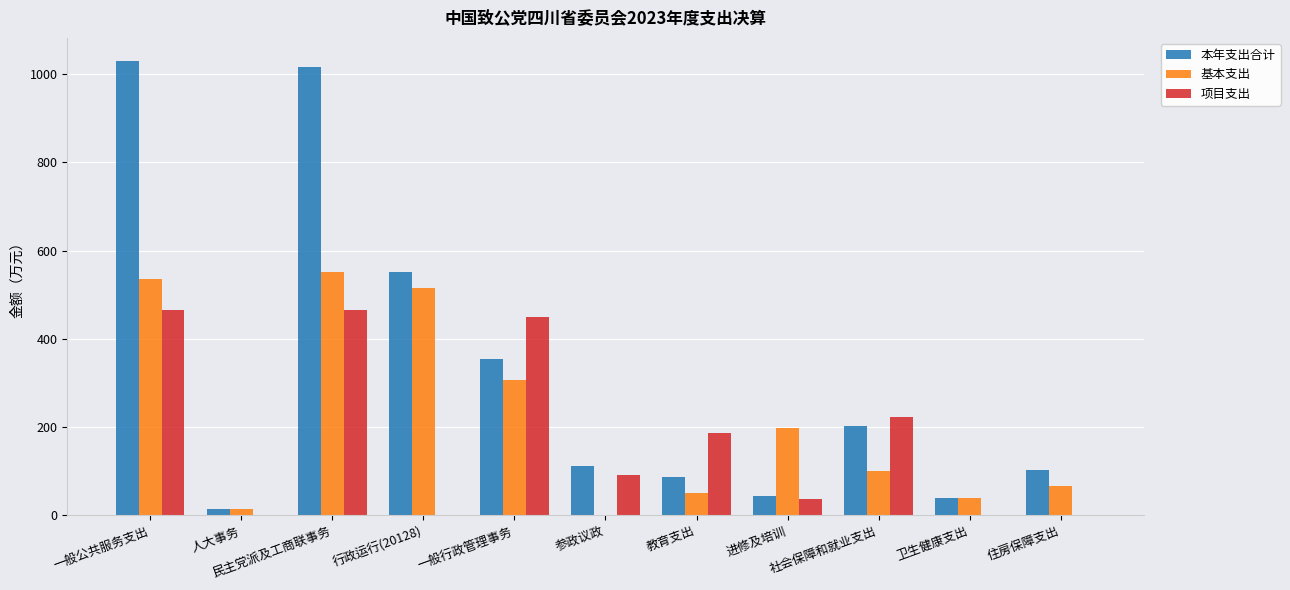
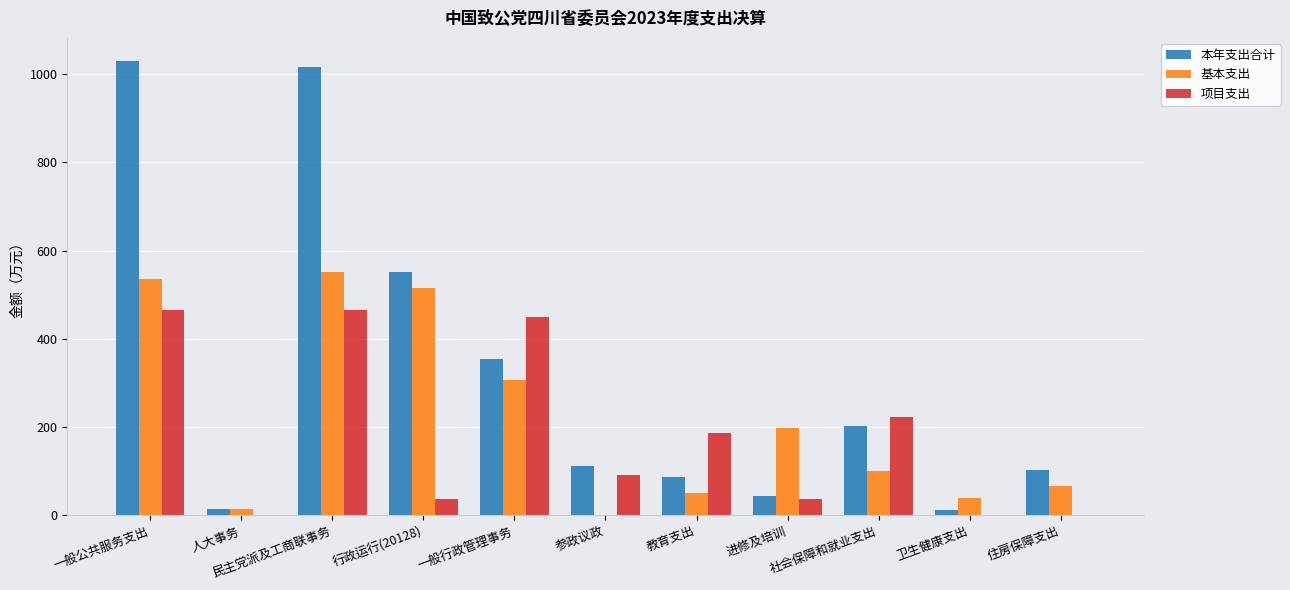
  {
    "本年支出合计": {
      "一般公共服务支出": 1030,
      "人大事务": 10,
      "民主党派及工商联事务": 1020,
      "行政运行(20128)": 550,
      "一般行政管理事务": 350,
      "参政议政": 110,
      "教育支出": 90,
      "进修及培训": 40,
      "社会保障和就业支出": 200,
-     "卫生健康支出": 40,
+     "卫生健康支出": 10,
      "住房保障支出": 100
    },
    "基本支出": {
      "一般公共服务支出": 530,
      "人大事务": 10,
      "民主党派及工商联事务": 550,
      "行政运行(20128)": 520,
      "一般行政管理事务": 310,
      "参政议政": 0,
      "教育支出": 50,
      "进修及培训": 200,
      "社会保障和就业支出": 100,
      "卫生健康支出": 40,
      "住房保障支出": 70
    },
    "项目支出": {
      "一般公共服务支出": 470,
      "人大事务": 0,
      "民主党派及工商联事务": 470,
-     "行政运行(20128)": 0,
+     "行政运行(20128)": 40,
      "一般行政管理事务": 450,
      "参政议政": 90,
      "教育支出": 190,
      "进修及培训": 40,
      "社会保障和就业支出": 220,
      "卫生健康支出": 0,
      "住房保障支出": 0
    }
  }
